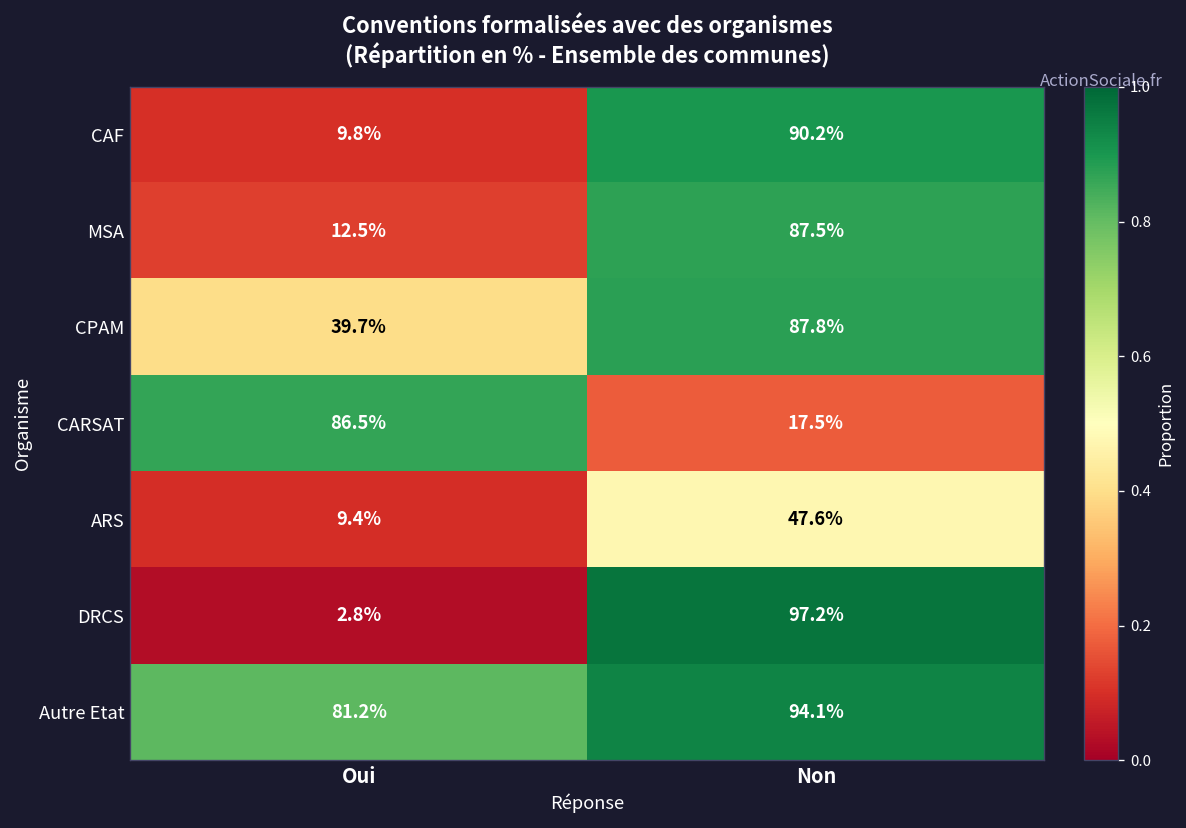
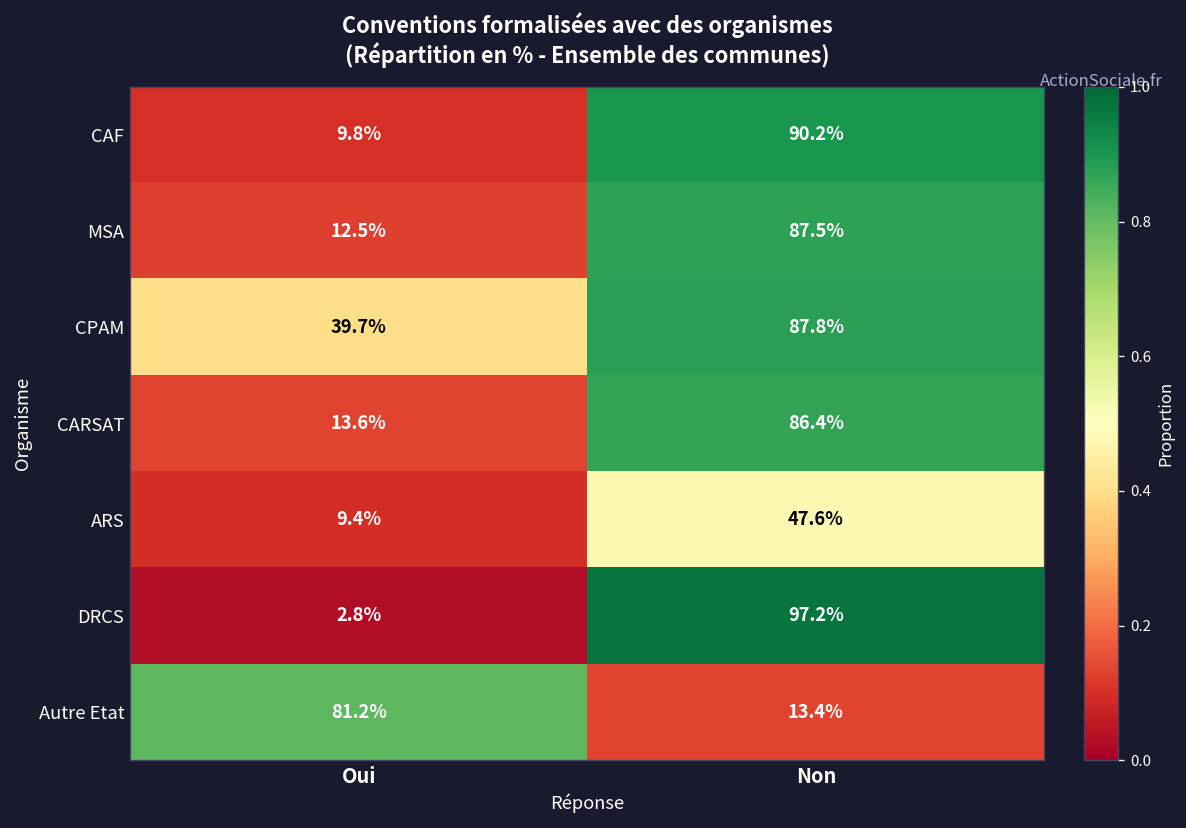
  {
    "CAF": {
      "Oui": "9.8%",
      "Non": "90.2%"
    },
    "MSA": {
      "Oui": "12.5%",
      "Non": "87.5%"
    },
    "CPAM": {
      "Oui": "39.7%",
      "Non": "87.8%"
    },
    "CARSAT": {
-     "Oui": "86.5%",
-     "Non": "17.5%"
+     "Oui": "13.6%",
+     "Non": "86.4%"
    },
    "ARS": {
      "Oui": "9.4%",
      "Non": "47.6%"
    },
    "DRCS": {
      "Oui": "2.8%",
      "Non": "97.2%"
    },
    "Autre Etat": {
      "Oui": "81.2%",
-     "Non": "94.1%"
+     "Non": "13.4%"
    }
  }
